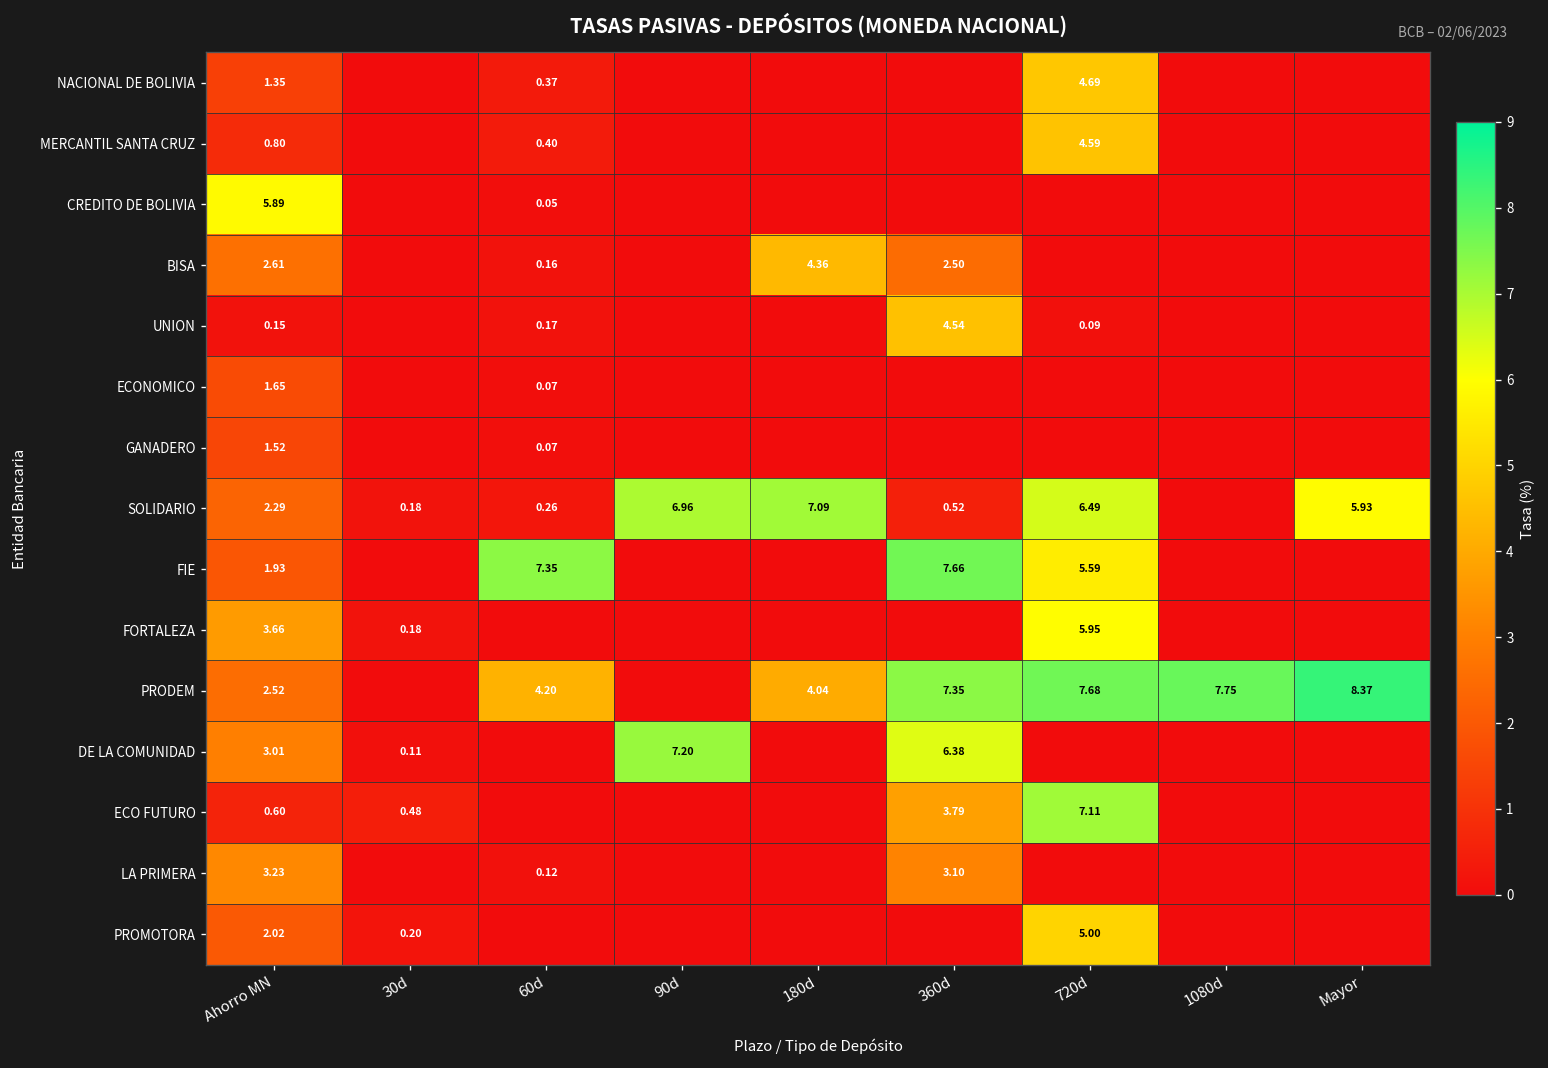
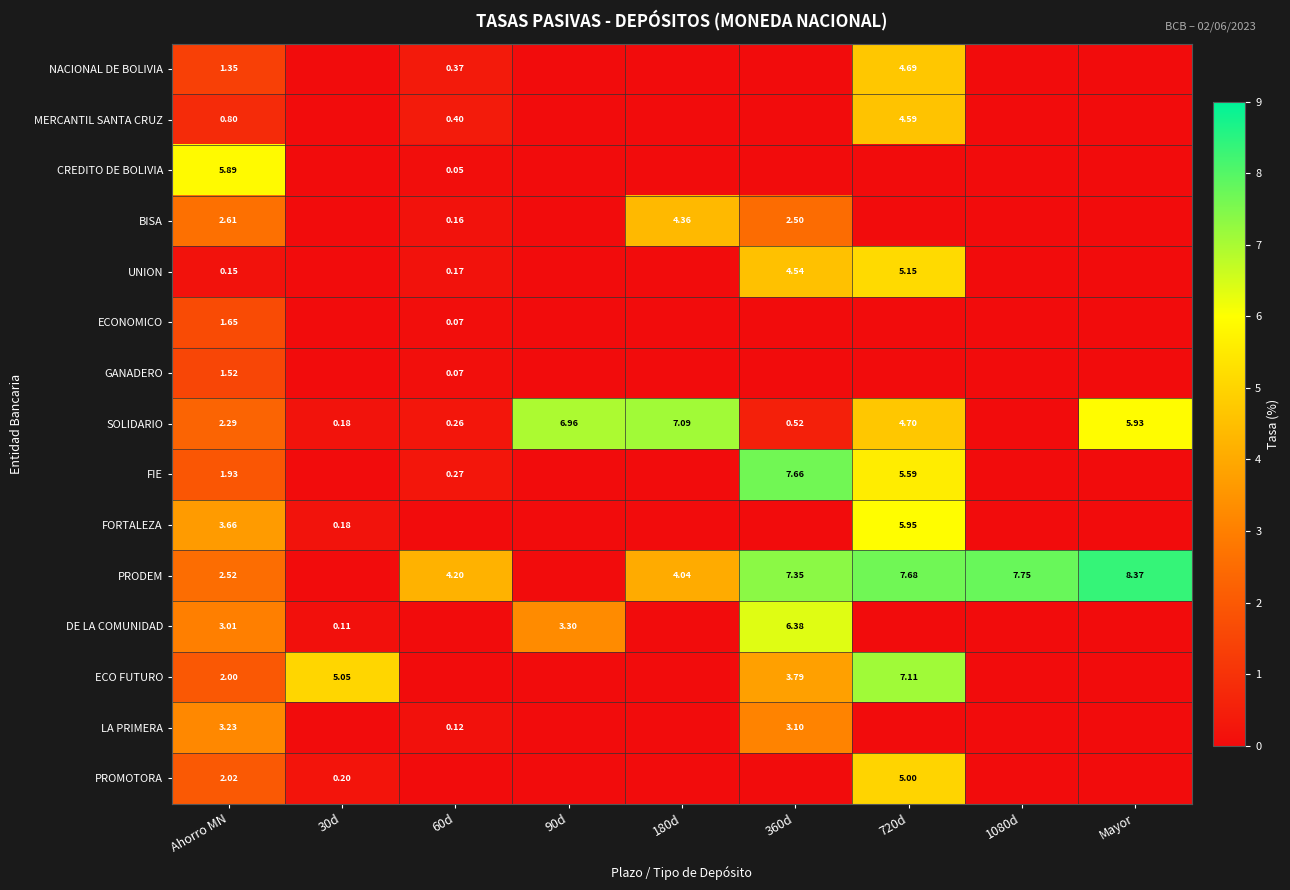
  {
    "NACIONAL DE BOLIVIA": {
      "Ahorro MN": 1.35,
      "60d": 0.37,
      "720d": 4.69
    },
    "MERCANTIL SANTA CRUZ": {
      "Ahorro MN": 0.80,
      "60d": 0.40,
      "720d": 4.59
    },
    "CREDITO DE BOLIVIA": {
      "Ahorro MN": 5.89,
      "60d": 0.05
    },
    "BISA": {
      "Ahorro MN": 2.61,
      "60d": 0.16,
      "180d": 4.36,
      "360d": 2.50
    },
    "UNION": {
      "Ahorro MN": 0.15,
      "60d": 0.17,
      "360d": 4.54,
-     "720d": 0.09
+     "720d": 5.15
    },
    "ECONOMICO": {
      "Ahorro MN": 1.65,
      "60d": 0.07
    },
    "GANADERO": {
      "Ahorro MN": 1.52,
      "60d": 0.07
    },
    "SOLIDARIO": {
      "Ahorro MN": 2.29,
      "30d": 0.18,
      "60d": 0.26,
      "90d": 6.96,
      "180d": 7.09,
      "360d": 0.52,
-     "720d": 6.49,
+     "720d": 4.70,
      "Mayor": 5.93
    },
    "FIE": {
      "Ahorro MN": 1.93,
-     "60d": 7.35,
+     "60d": 0.27,
      "360d": 7.66,
      "720d": 5.59
    },
    "FORTALEZA": {
      "Ahorro MN": 3.66,
      "30d": 0.18,
      "720d": 5.95
    },
    "PRODEM": {
      "Ahorro MN": 2.52,
      "60d": 4.20,
      "180d": 4.04,
      "360d": 7.35,
      "720d": 7.68,
      "1080d": 7.75,
      "Mayor": 8.37
    },
    "DE LA COMUNIDAD": {
      "Ahorro MN": 3.01,
      "30d": 0.11,
-     "90d": 7.20,
+     "90d": 3.30,
      "360d": 6.38
    },
    "ECO FUTURO": {
-     "Ahorro MN": 0.60,
-     "30d": 0.48,
+     "Ahorro MN": 2.00,
+     "30d": 5.05,
      "360d": 3.79,
      "720d": 7.11
    },
    "LA PRIMERA": {
      "Ahorro MN": 3.23,
      "60d": 0.12,
      "360d": 3.10
    },
    "PROMOTORA": {
      "Ahorro MN": 2.02,
      "30d": 0.20,
      "720d": 5.00
    }
  }
